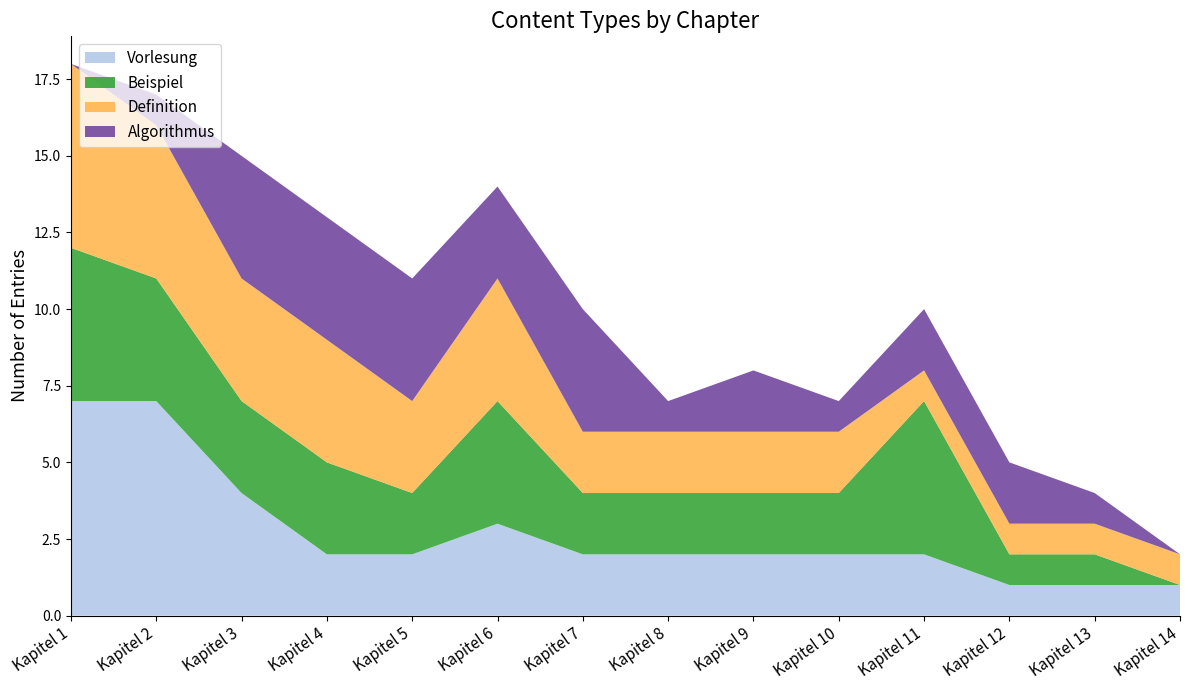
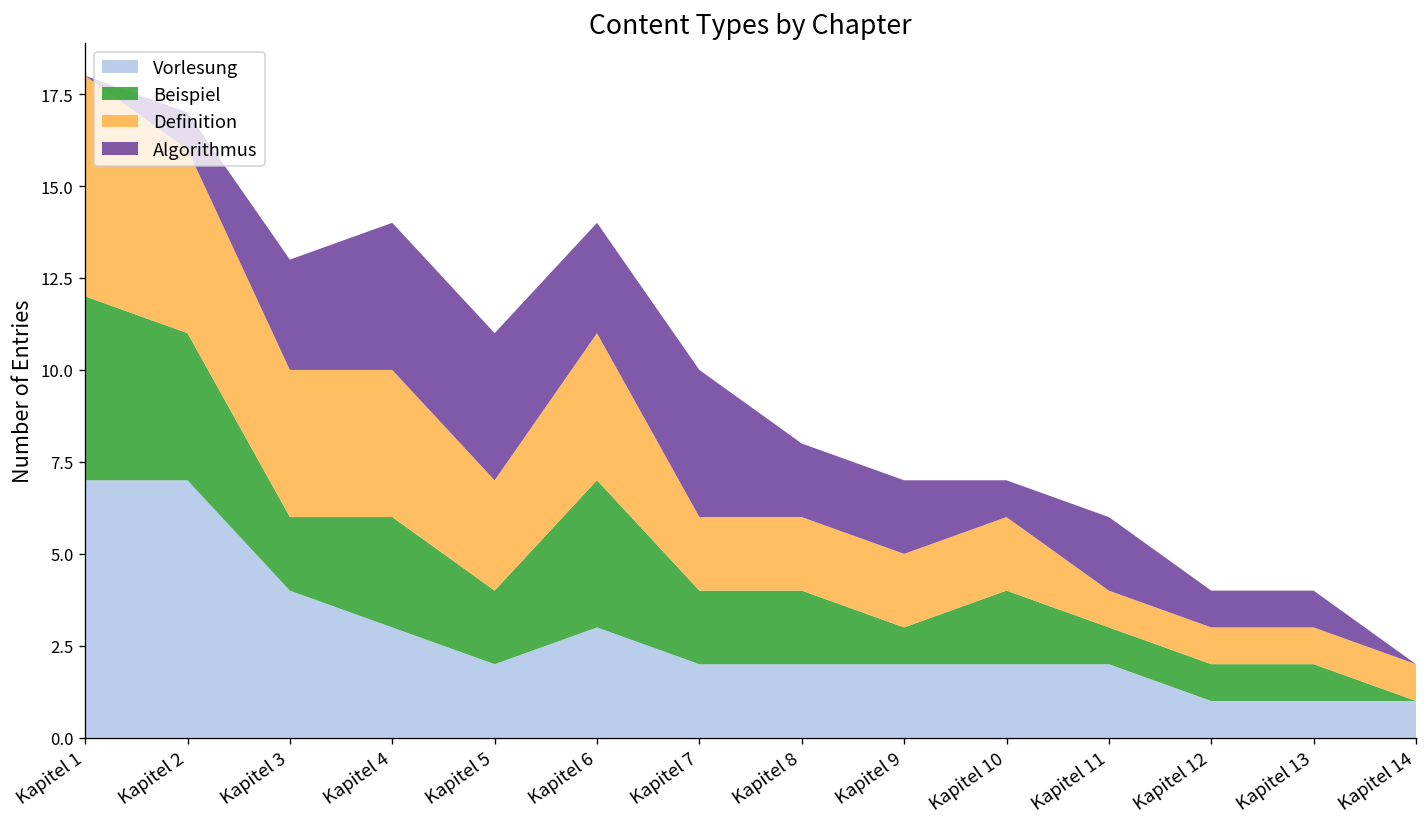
  {
    "Vorlesung": {
      "Kapitel 1": 7,
      "Kapitel 2": 7,
      "Kapitel 3": 4,
-     "Kapitel 4": 2,
+     "Kapitel 4": 3,
      "Kapitel 5": 2,
      "Kapitel 6": 3,
      "Kapitel 7": 2,
      "Kapitel 8": 2,
      "Kapitel 9": 2,
      "Kapitel 10": 2,
      "Kapitel 11": 2,
      "Kapitel 12": 1,
      "Kapitel 13": 1
    },
    "Beispiel": {
      "Kapitel 1": 5,
      "Kapitel 2": 4,
-     "Kapitel 3": 3,
+     "Kapitel 3": 2,
      "Kapitel 4": 3,
      "Kapitel 5": 2,
      "Kapitel 6": 4,
      "Kapitel 7": 2,
      "Kapitel 8": 2,
-     "Kapitel 9": 2,
+     "Kapitel 9": 1,
      "Kapitel 10": 2,
-     "Kapitel 11": 5,
+     "Kapitel 11": 1,
      "Kapitel 12": 1,
      "Kapitel 13": 1
    },
    "Definition": {
      "Kapitel 3": 4,
      "Kapitel 4": 4,
      "Kapitel 5": 3,
      "Kapitel 6": 4,
      "Kapitel 7": 2,
      "Kapitel 8": 2,
      "Kapitel 9": 2,
      "Kapitel 10": 2,
      "Kapitel 11": 1,
      "Kapitel 12": 1,
      "Kapitel 13": 1
    },
    "Algorithmus": {
-     "Kapitel 3": 4,
+     "Kapitel 3": 3,
      "Kapitel 4": 4,
      "Kapitel 5": 4,
      "Kapitel 6": 3,
      "Kapitel 7": 4,
-     "Kapitel 8": 1,
+     "Kapitel 8": 2,
      "Kapitel 9": 2,
      "Kapitel 10": 1,
      "Kapitel 11": 2,
-     "Kapitel 12": 2,
+     "Kapitel 12": 1,
      "Kapitel 13": 1
    }
  }
